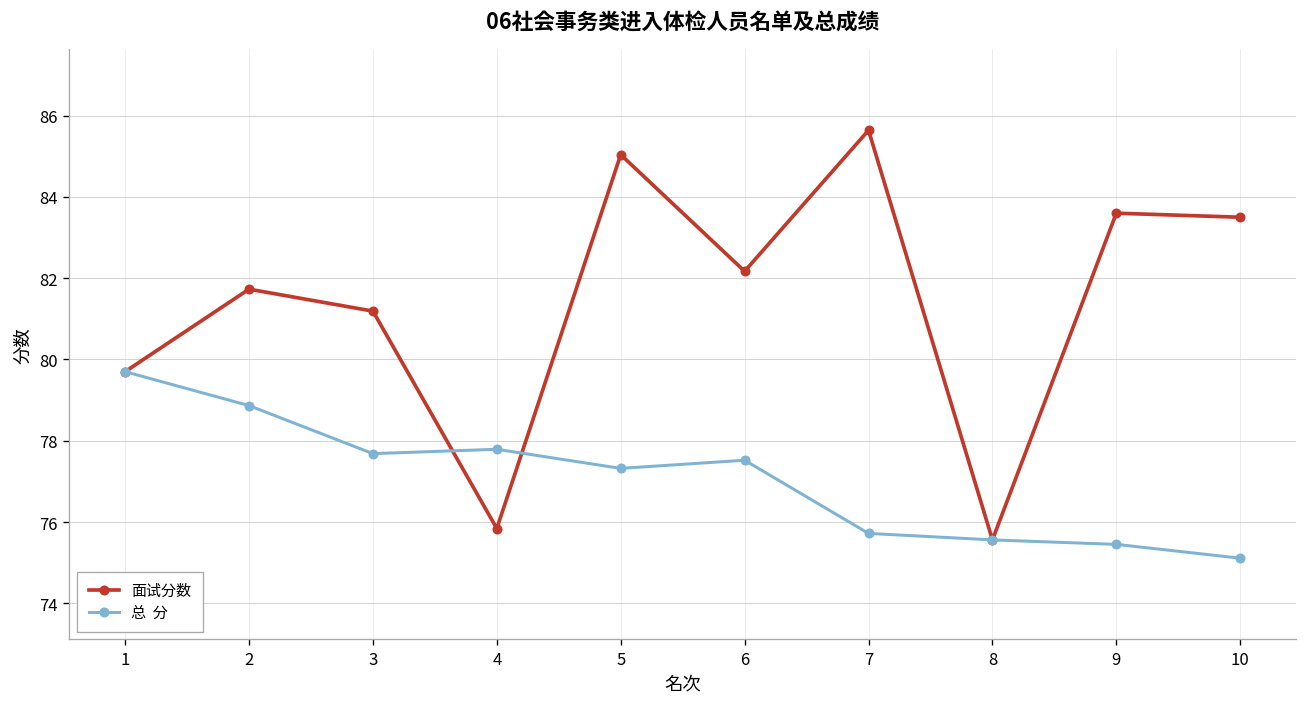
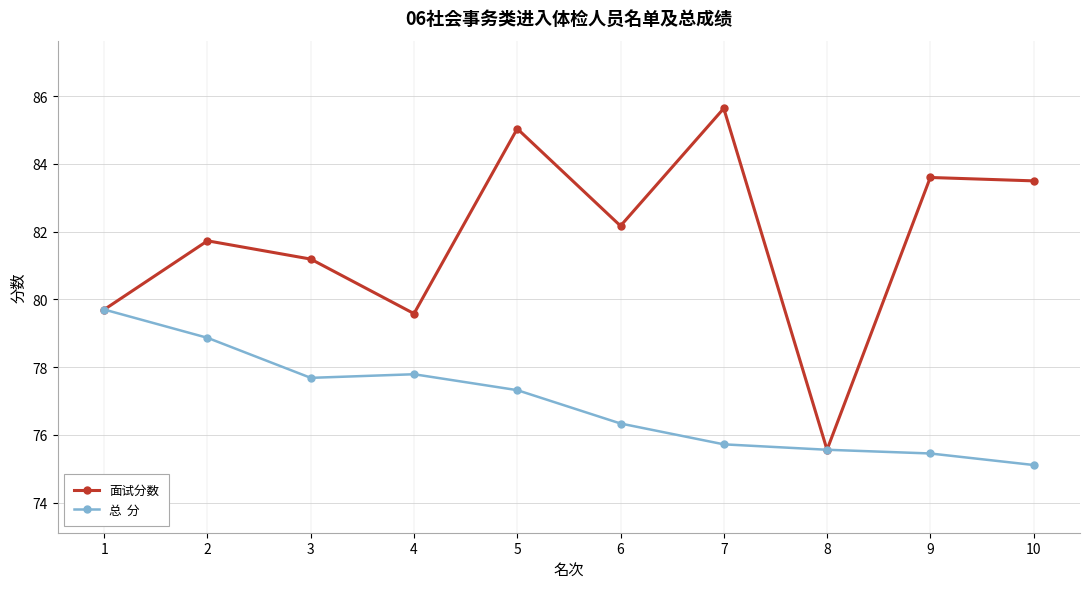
  {
    "面试分数": {
      "2": 81.7,
      "3": 81.2,
-     "4": 75.8,
+     "4": 79.6,
      "5": 85.0,
      "6": 82.2,
      "7": 85.6,
      "9": 83.6,
      "10": 83.5
    },
    "总 分": {
      "2": 78.9,
      "3": 77.7,
      "4": 77.8,
      "5": 77.3,
-     "6": 77.5,
+     "6": 76.3,
      "7": 75.7,
      "9": 75.5,
      "10": 75.1
    }
  }
